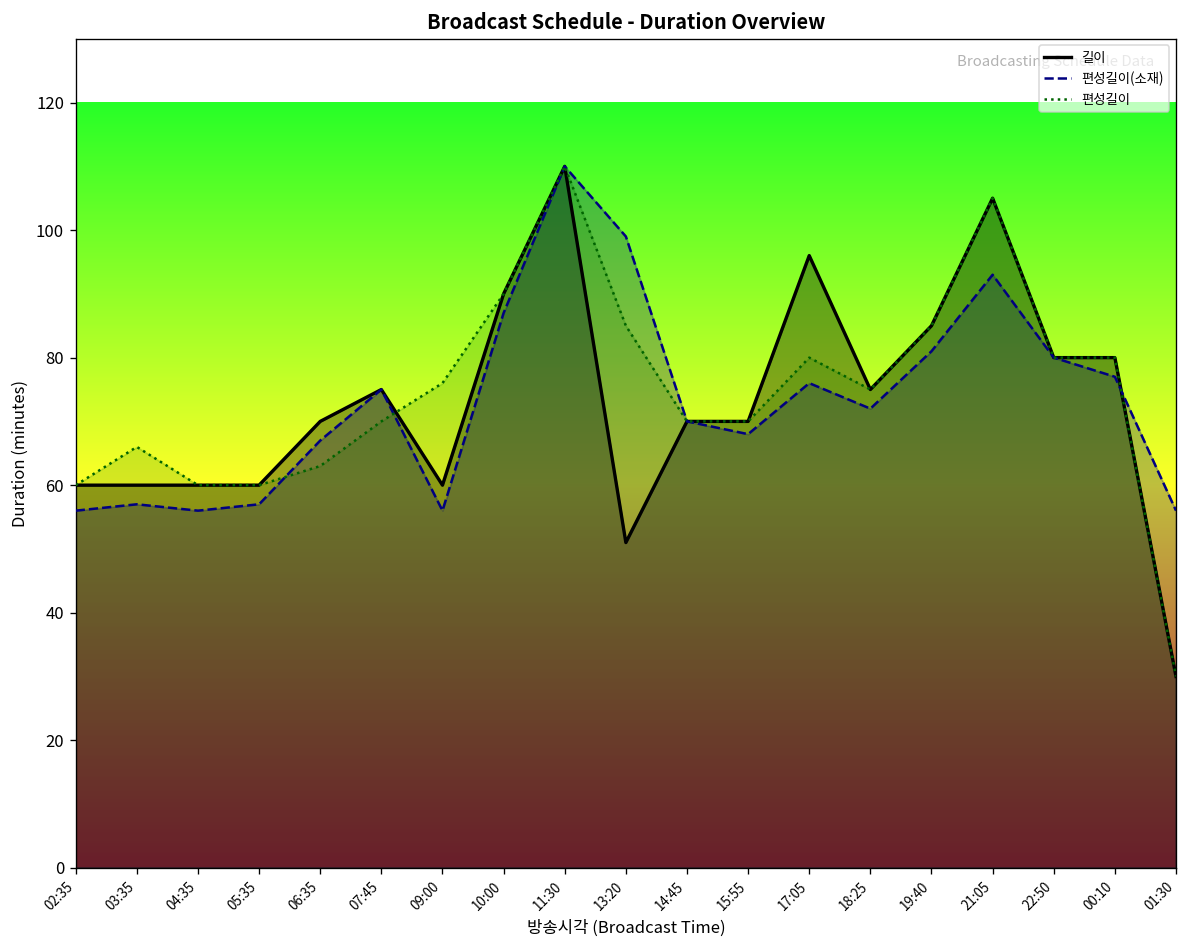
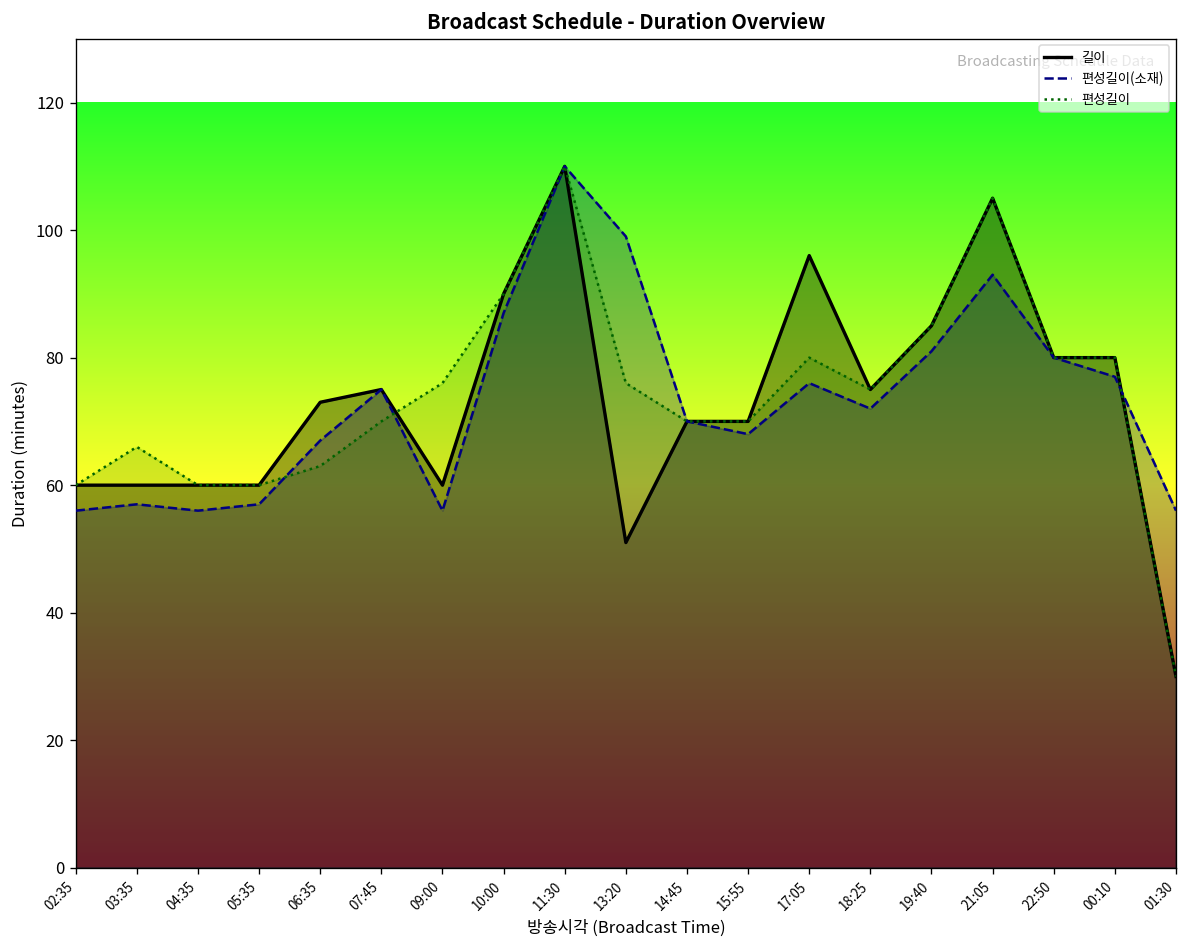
  {
    "길이": {
      "03:35": 60,
-     "06:35": 70,
+     "06:35": 73,
      "09:00": 60,
      "13:20": 51,
      "17:05": 96
    },
    "편성길이(소재)": {
      "02:35": 56,
      "03:35": 57,
      "04:35": 56,
      "05:35": 57,
      "06:35": 67,
      "09:00": 56,
      "10:00": 87,
      "13:20": 99,
      "15:55": 68,
      "17:05": 76,
      "18:25": 72,
      "19:40": 81,
      "21:05": 93,
      "00:10": 77,
      "01:30": 56
    },
    "편성길이": {
      "03:35": 66,
      "06:35": 63,
      "07:45": 70,
      "09:00": 76,
-     "13:20": 85,
+     "13:20": 76,
      "17:05": 80
    }
  }
